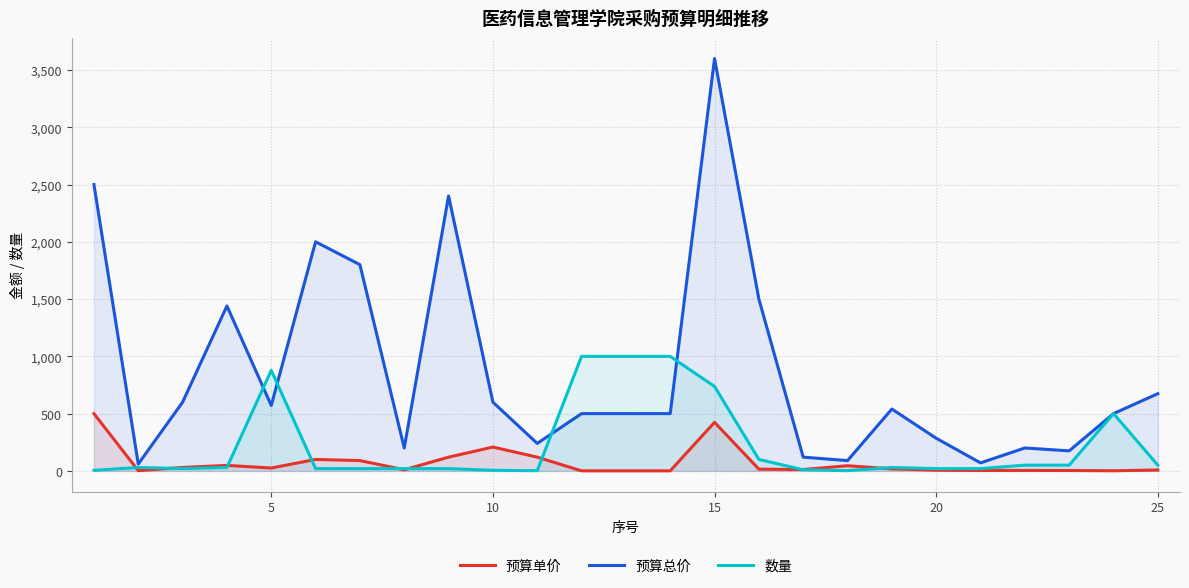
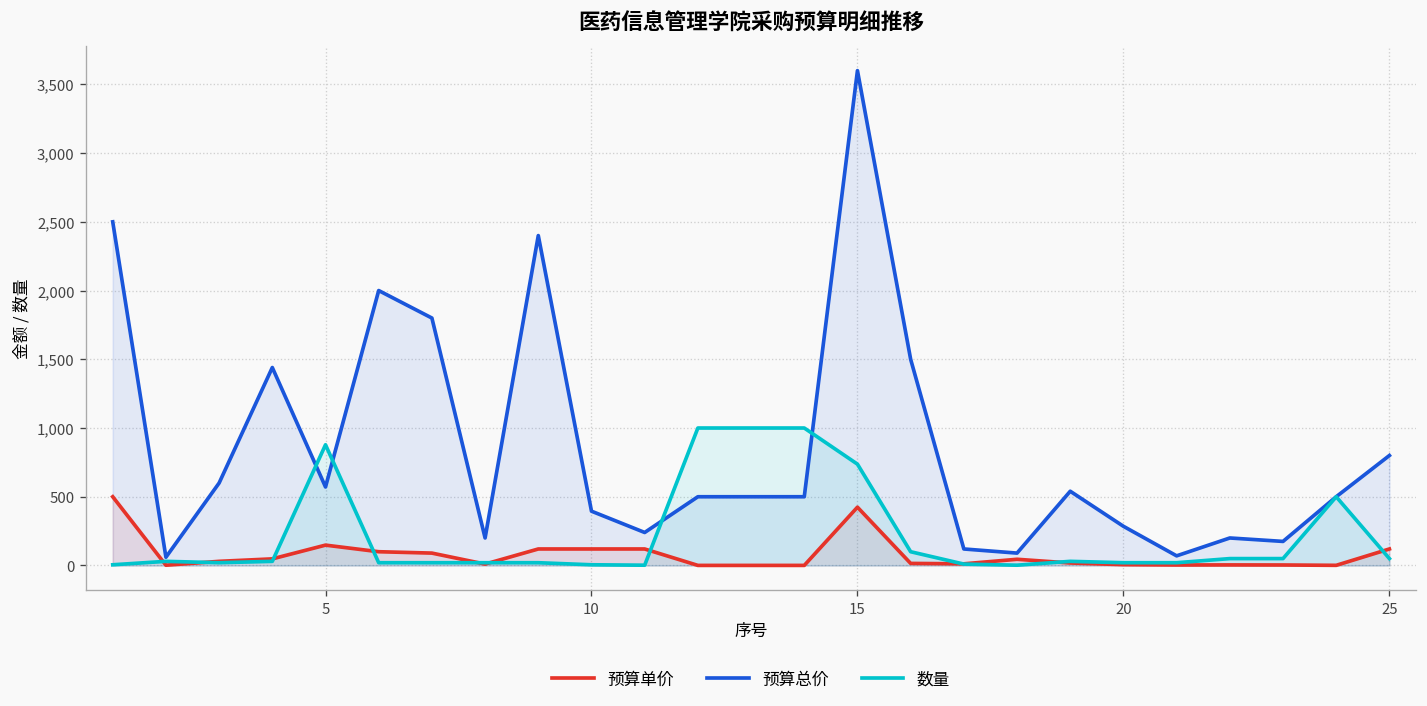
  {
    "预算单价": {
-     "5": "30",
-     "10": "210",
+     "5": "150",
+     "10": "120",
      "15": "420",
-     "25": "10"
+     "25": "120"
    },
    "预算总价": {
      "5": "570",
-     "10": "600",
+     "10": "400",
      "15": "3,600",
      "20": "290",
-     "25": "670"
+     "25": "800"
    },
    "数量": {
      "5": "880",
      "10": "10",
      "15": "740",
      "25": "50"
    }
  }
